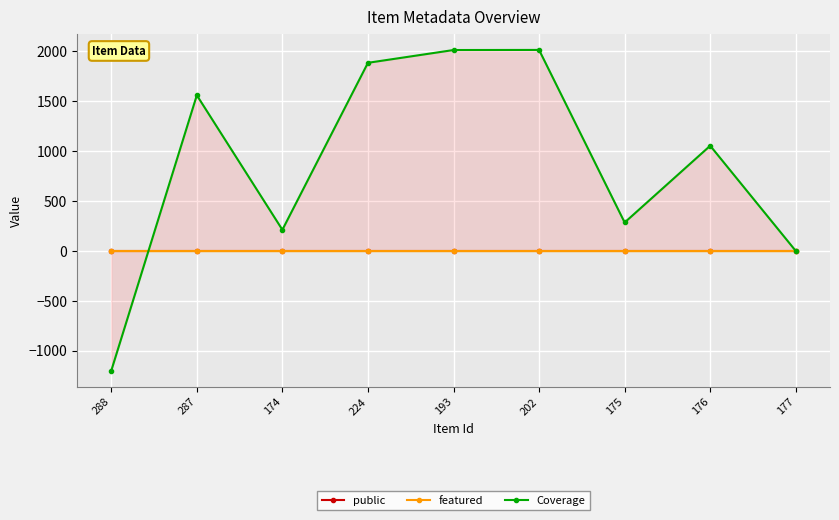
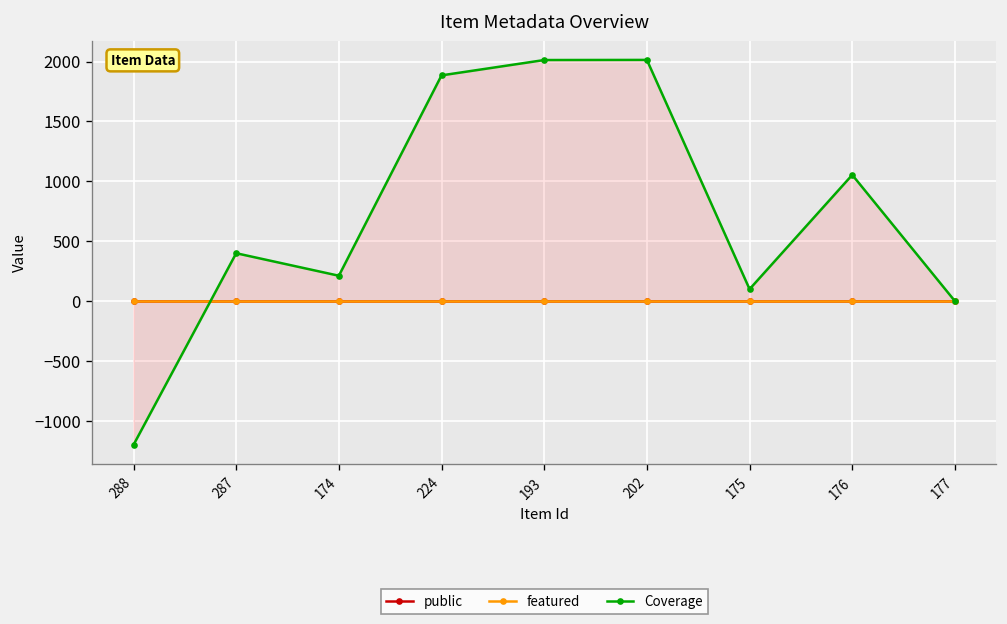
  {
    "featured": {
      "287": 0,
      "174": 0,
      "224": 0,
      "193": 0,
      "202": 0,
      "175": 0,
      "176": 0
    },
    "Coverage": {
      "288": -1200,
-     "287": 1600,
-     "175": 300
+     "287": 400,
+     "175": 100
    }
  }
